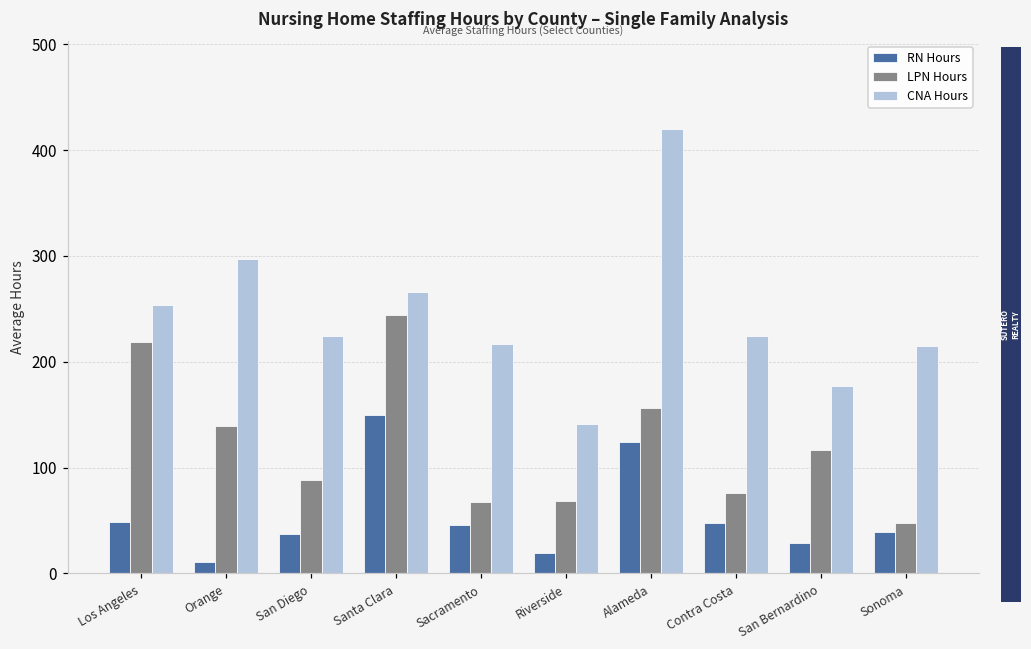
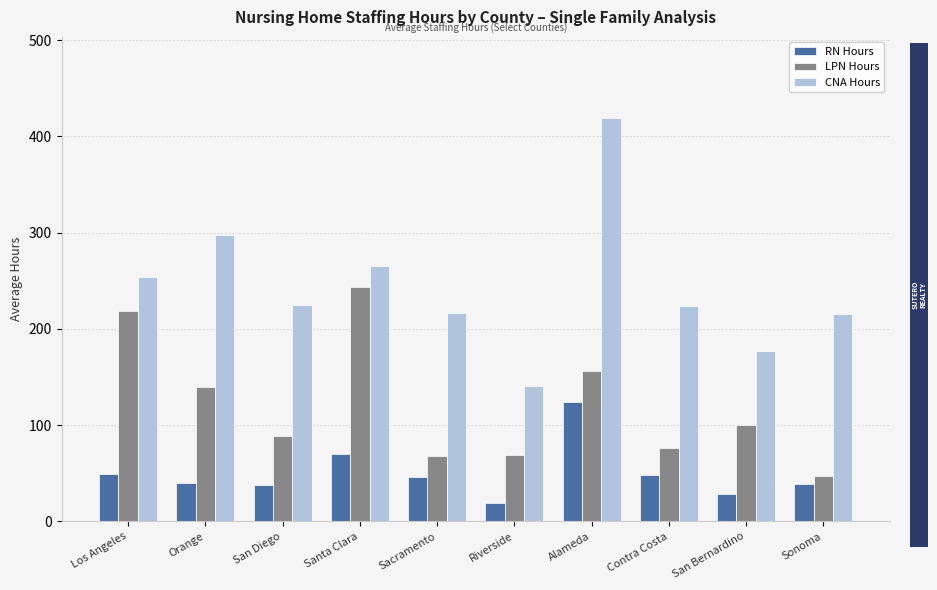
  {
    "RN Hours": {
      "Los Angeles": 50,
-     "Orange": 10,
+     "Orange": 40,
      "San Diego": 40,
-     "Santa Clara": 150,
+     "Santa Clara": 70,
      "Sacramento": 50,
      "Riverside": 20,
      "Alameda": 120,
      "Contra Costa": 50,
      "San Bernardino": 30,
      "Sonoma": 40
    },
    "LPN Hours": {
      "Los Angeles": 220,
      "Orange": 140,
      "San Diego": 90,
      "Santa Clara": 240,
      "Sacramento": 70,
      "Riverside": 70,
      "Alameda": 160,
      "Contra Costa": 80,
-     "San Bernardino": 120,
+     "San Bernardino": 100,
      "Sonoma": 50
    },
    "CNA Hours": {
      "Los Angeles": 250,
      "Orange": 300,
      "San Diego": 220,
      "Santa Clara": 270,
      "Sacramento": 220,
      "Riverside": 140,
      "Alameda": 420,
      "Contra Costa": 220,
      "San Bernardino": 180,
      "Sonoma": 210
    }
  }
